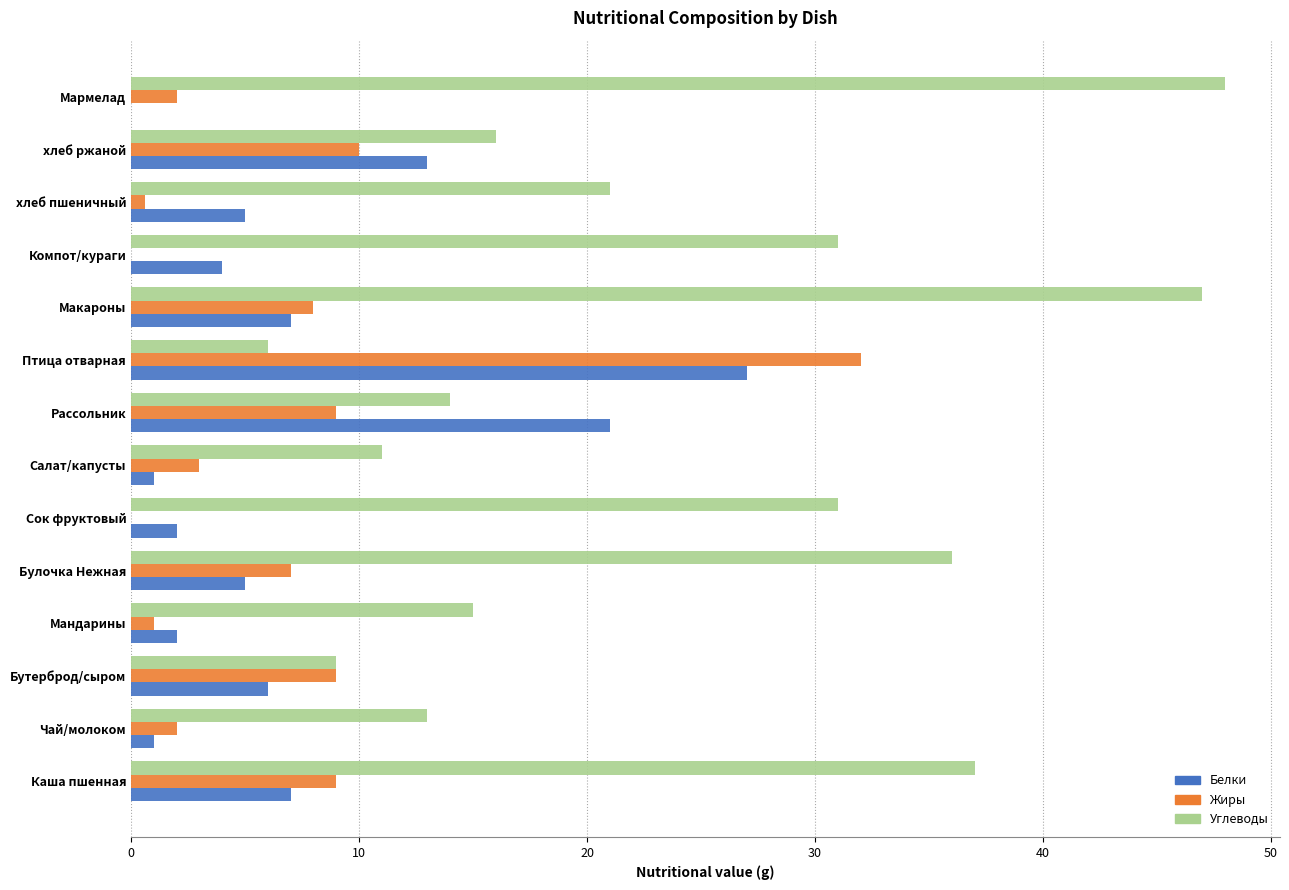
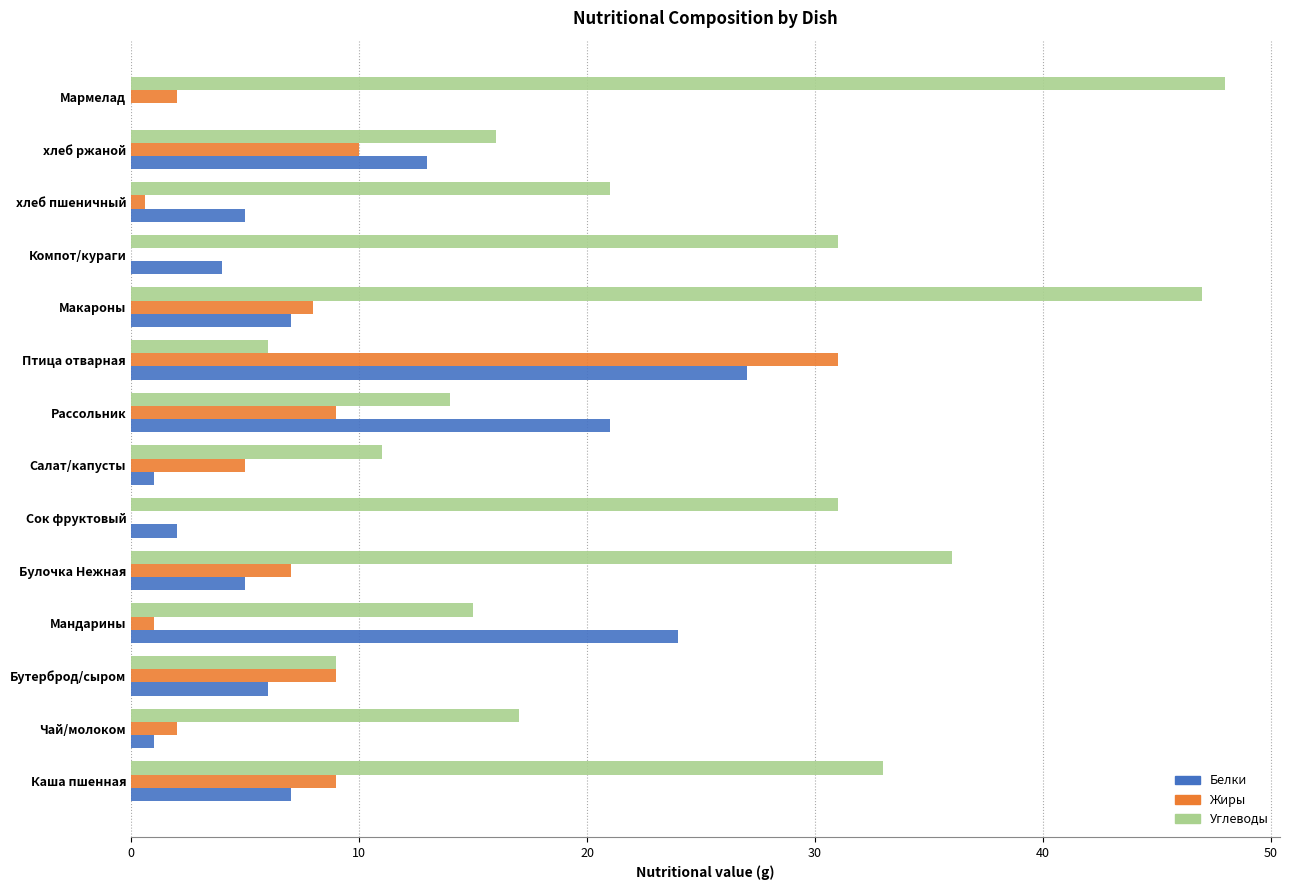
  {
    "Белки": {
      "Мармелад": 0,
      "хлеб ржаной": 13,
      "хлеб пшеничный": 5,
      "Компот/кураги": 4,
      "Макароны": 7,
      "Птица отварная": 27,
      "Рассольник": 21,
      "Салат/капусты": 1,
      "Сок фруктовый": 2,
      "Булочка Нежная": 5,
-     "Мандарины": 2,
+     "Мандарины": 24,
      "Бутерброд/сыром": 6,
      "Чай/молоком": 1,
      "Каша пшенная": 7
    },
    "Жиры": {
      "Мармелад": 2,
      "хлеб ржаной": 10,
      "хлеб пшеничный": 0.6,
      "Компот/кураги": 0,
      "Макароны": 8,
-     "Птица отварная": 32,
+     "Птица отварная": 31,
      "Рассольник": 9,
-     "Салат/капусты": 3,
+     "Салат/капусты": 5,
      "Сок фруктовый": 0,
      "Булочка Нежная": 7,
      "Мандарины": 1,
      "Бутерброд/сыром": 9,
      "Чай/молоком": 2,
      "Каша пшенная": 9
    },
    "Углеводы": {
      "Мармелад": 48,
      "хлеб ржаной": 16,
      "хлеб пшеничный": 21,
      "Компот/кураги": 31,
      "Макароны": 47,
      "Птица отварная": 6,
      "Рассольник": 14,
      "Салат/капусты": 11,
      "Сок фруктовый": 31,
      "Булочка Нежная": 36,
      "Мандарины": 15,
      "Бутерброд/сыром": 9,
-     "Чай/молоком": 13,
-     "Каша пшенная": 37
+     "Чай/молоком": 17,
+     "Каша пшенная": 33
    }
  }
